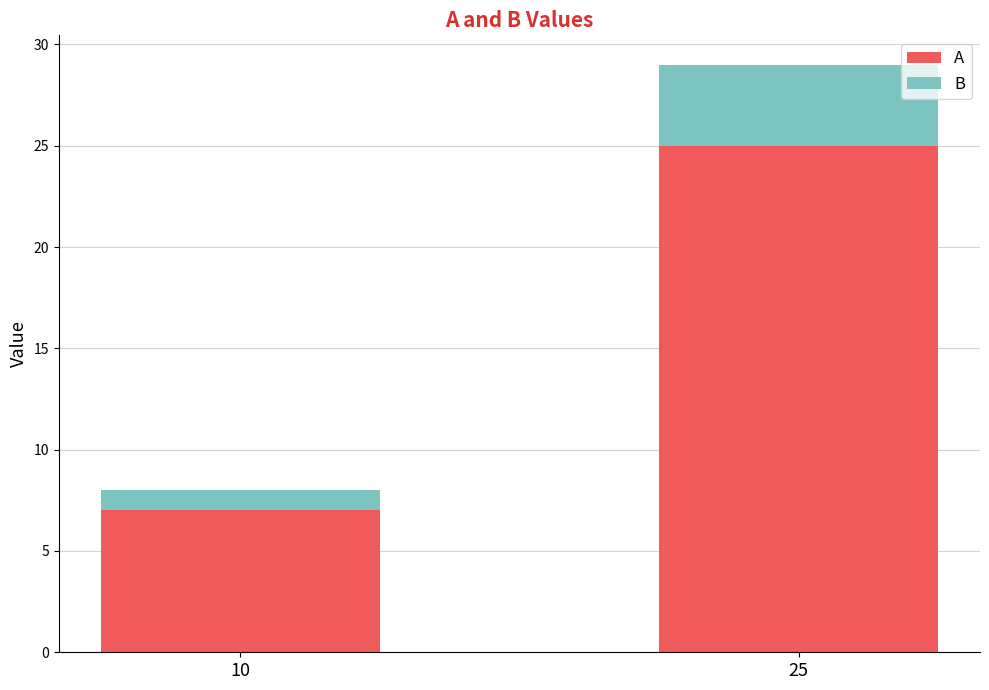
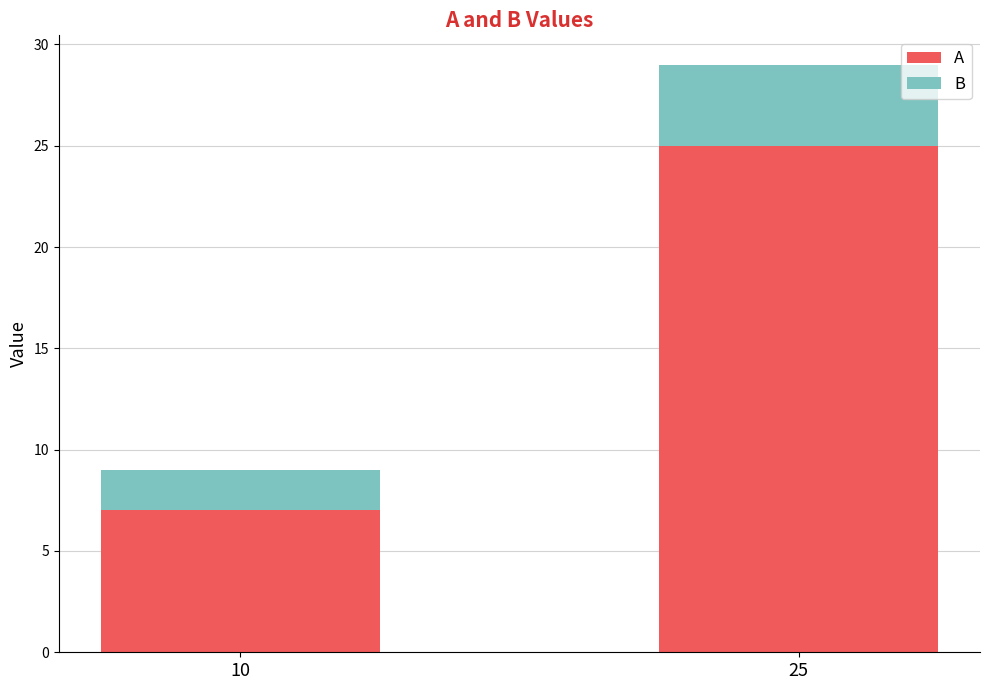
  {
    "A": {
      "10": 7,
      "25": 25
    },
    "B": {
-     "10": 1,
+     "10": 2,
      "25": 4
    }
  }
